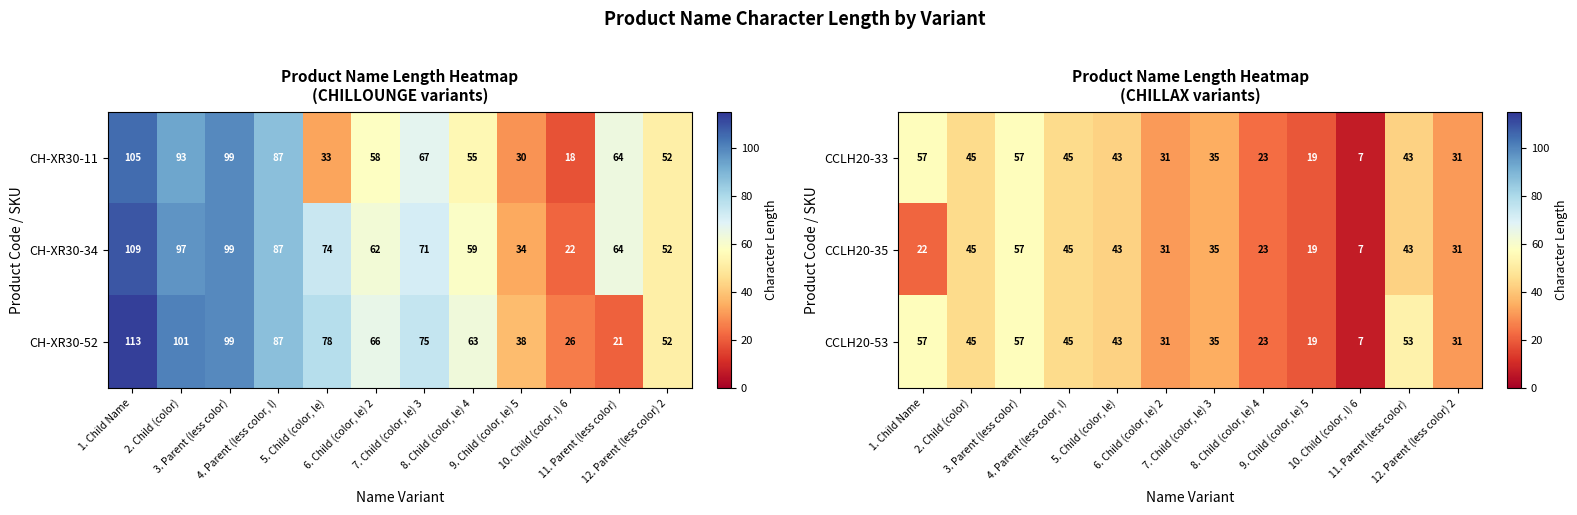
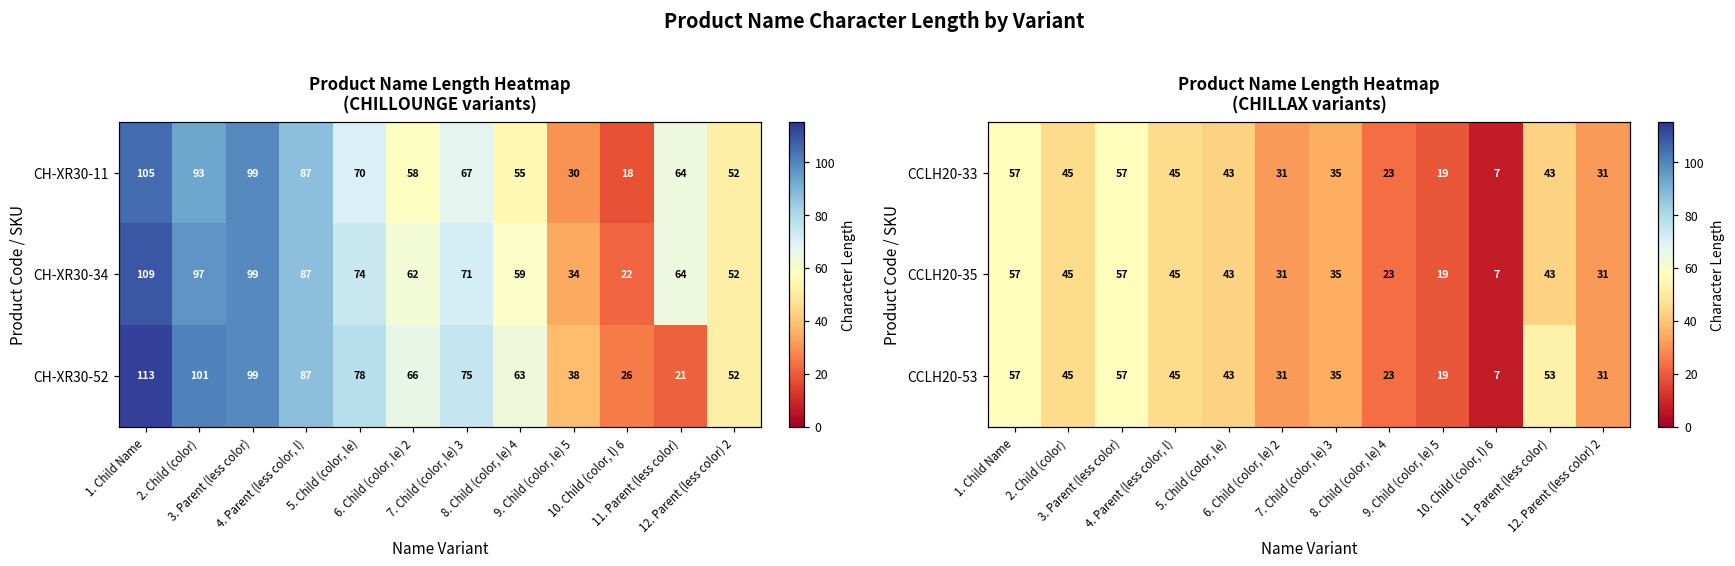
  {
    "Product Name Length Heatmap (CHILLOUNGE variants)": {
      "CH-XR30-11": {
        "1. Child Name": 105,
        "2. Child (color)": 93,
        "3. Parent (less color)": 99,
        "4. Parent (less color, l)": 87,
-       "5. Child (color, le)": 33,
+       "5. Child (color, le)": 70,
        "6. Child (color, le) 2": 58,
        "7. Child (color, le) 3": 67,
        "8. Child (color, le) 4": 55,
        "9. Child (color, le) 5": 30,
        "10. Child (color, l) 6": 18,
        "11. Parent (less color)": 64,
        "12. Parent (less color) 2": 52
      },
      "CH-XR30-34": {
        "1. Child Name": 109,
        "2. Child (color)": 97,
        "3. Parent (less color)": 99,
        "4. Parent (less color, l)": 87,
        "5. Child (color, le)": 74,
        "6. Child (color, le) 2": 62,
        "7. Child (color, le) 3": 71,
        "8. Child (color, le) 4": 59,
        "9. Child (color, le) 5": 34,
        "10. Child (color, l) 6": 22,
        "11. Parent (less color)": 64,
        "12. Parent (less color) 2": 52
      },
      "CH-XR30-52": {
        "1. Child Name": 113,
        "2. Child (color)": 101,
        "3. Parent (less color)": 99,
        "4. Parent (less color, l)": 87,
        "5. Child (color, le)": 78,
        "6. Child (color, le) 2": 66,
        "7. Child (color, le) 3": 75,
        "8. Child (color, le) 4": 63,
        "9. Child (color, le) 5": 38,
        "10. Child (color, l) 6": 26,
        "11. Parent (less color)": 21,
        "12. Parent (less color) 2": 52
      }
    },
    "Product Name Length Heatmap (CHILLAX variants)": {
      "CCLH20-33": {
        "1. Child Name": 57,
        "2. Child (color)": 45,
        "3. Parent (less color)": 57,
        "4. Parent (less color, l)": 45,
        "5. Child (color, le)": 43,
        "6. Child (color, le) 2": 31,
        "7. Child (color, le) 3": 35,
        "8. Child (color, le) 4": 23,
        "9. Child (color, le) 5": 19,
        "10. Child (color, l) 6": 7,
        "11. Parent (less color)": 43,
        "12. Parent (less color) 2": 31
      },
      "CCLH20-35": {
-       "1. Child Name": 22,
+       "1. Child Name": 57,
        "2. Child (color)": 45,
        "3. Parent (less color)": 57,
        "4. Parent (less color, l)": 45,
        "5. Child (color, le)": 43,
        "6. Child (color, le) 2": 31,
        "7. Child (color, le) 3": 35,
        "8. Child (color, le) 4": 23,
        "9. Child (color, le) 5": 19,
        "10. Child (color, l) 6": 7,
        "11. Parent (less color)": 43,
        "12. Parent (less color) 2": 31
      },
      "CCLH20-53": {
        "1. Child Name": 57,
        "2. Child (color)": 45,
        "3. Parent (less color)": 57,
        "4. Parent (less color, l)": 45,
        "5. Child (color, le)": 43,
        "6. Child (color, le) 2": 31,
        "7. Child (color, le) 3": 35,
        "8. Child (color, le) 4": 23,
        "9. Child (color, le) 5": 19,
        "10. Child (color, l) 6": 7,
        "11. Parent (less color)": 53,
        "12. Parent (less color) 2": 31
      }
    }
  }
